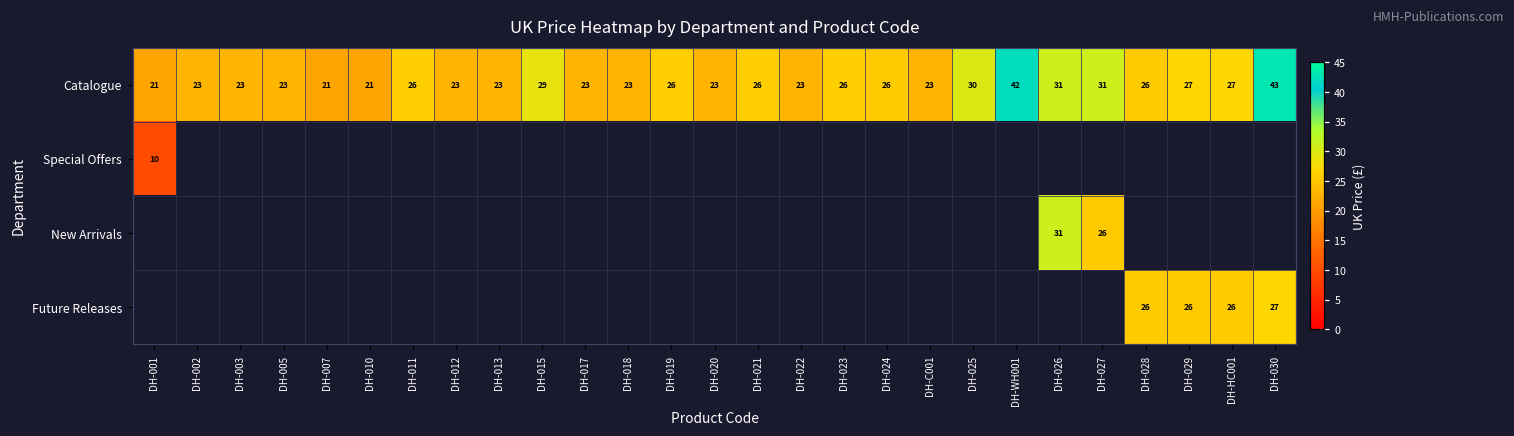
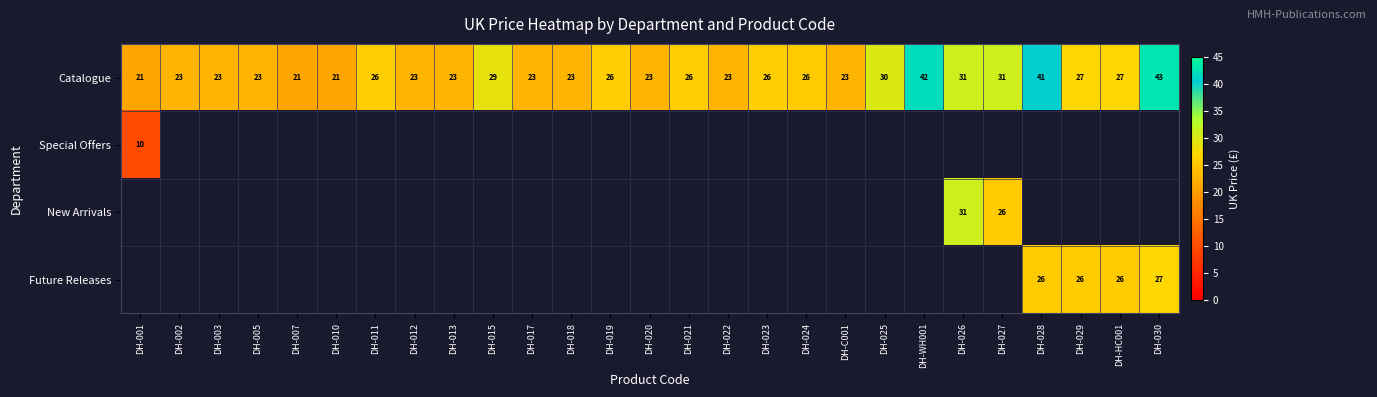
  {
    "Catalogue": {
      "DH-001": 21,
      "DH-002": 23,
      "DH-003": 23,
      "DH-005": 23,
      "DH-007": 21,
      "DH-010": 21,
      "DH-011": 26,
      "DH-012": 23,
      "DH-013": 23,
      "DH-015": 29,
      "DH-017": 23,
      "DH-018": 23,
      "DH-019": 26,
      "DH-020": 23,
      "DH-021": 26,
      "DH-022": 23,
      "DH-023": 26,
      "DH-024": 26,
      "DH-C001": 23,
      "DH-025": 30,
      "DH-WH001": 42,
      "DH-026": 31,
      "DH-027": 31,
-     "DH-028": 26,
+     "DH-028": 41,
      "DH-029": 27,
      "DH-HC001": 27,
      "DH-030": 43
    },
    "Special Offers": {
      "DH-001": 10
    },
    "New Arrivals": {
      "DH-026": 31,
      "DH-027": 26
    },
    "Future Releases": {
      "DH-028": 26,
      "DH-029": 26,
      "DH-HC001": 26,
      "DH-030": 27
    }
  }
